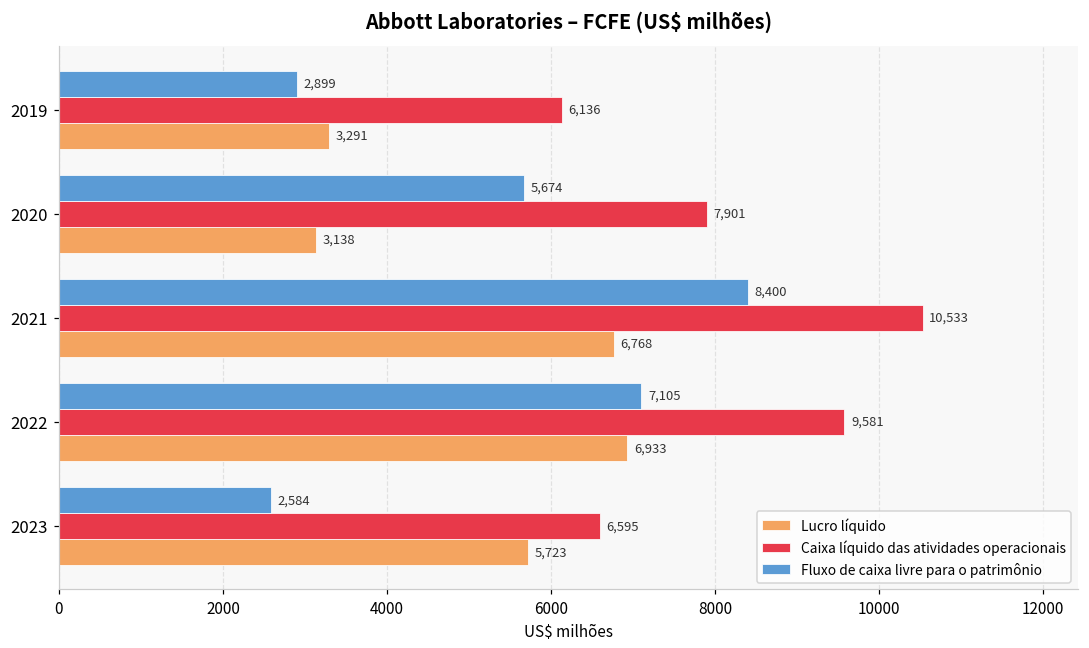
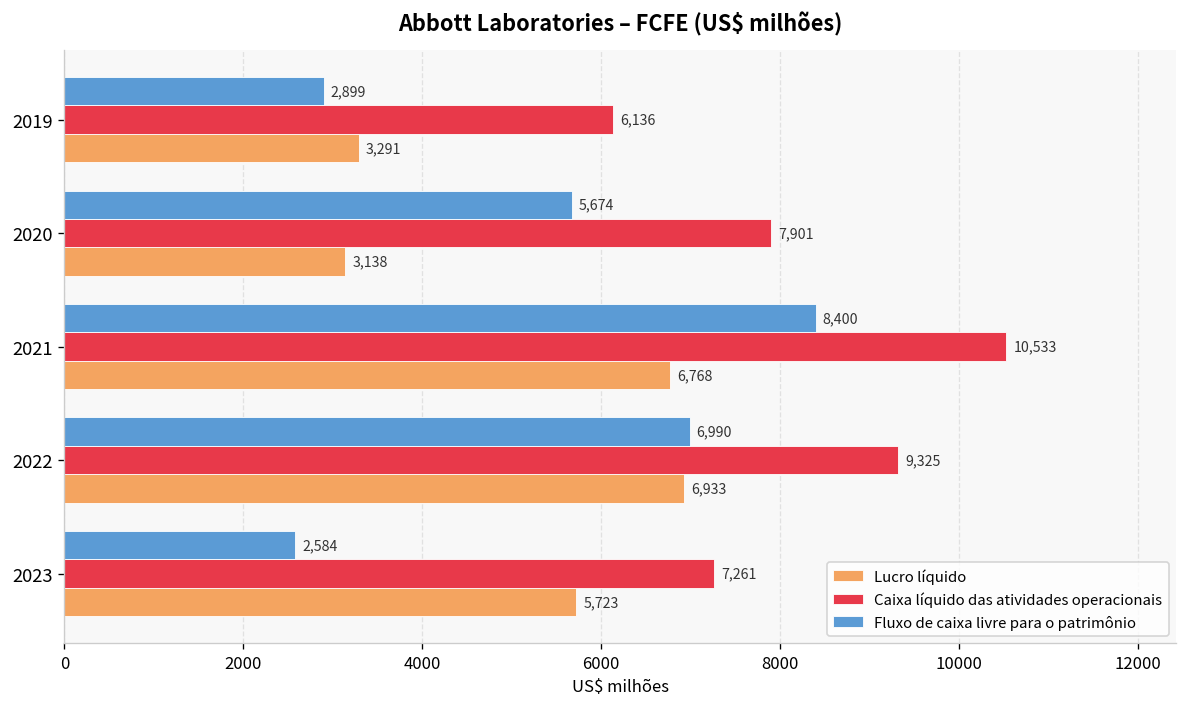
  {
    "Lucro líquido": {
      "2019": "3,291",
      "2020": "3,138",
      "2021": "6,768",
      "2022": "6,933",
      "2023": "5,723"
    },
    "Caixa líquido das atividades operacionais": {
      "2019": "6,136",
      "2020": "7,901",
      "2021": "10,533",
-     "2022": "9,581",
-     "2023": "6,595"
+     "2022": "9,325",
+     "2023": "7,261"
    },
    "Fluxo de caixa livre para o patrimônio": {
      "2019": "2,899",
      "2020": "5,674",
      "2021": "8,400",
-     "2022": "7,105",
+     "2022": "6,990",
      "2023": "2,584"
    }
  }
